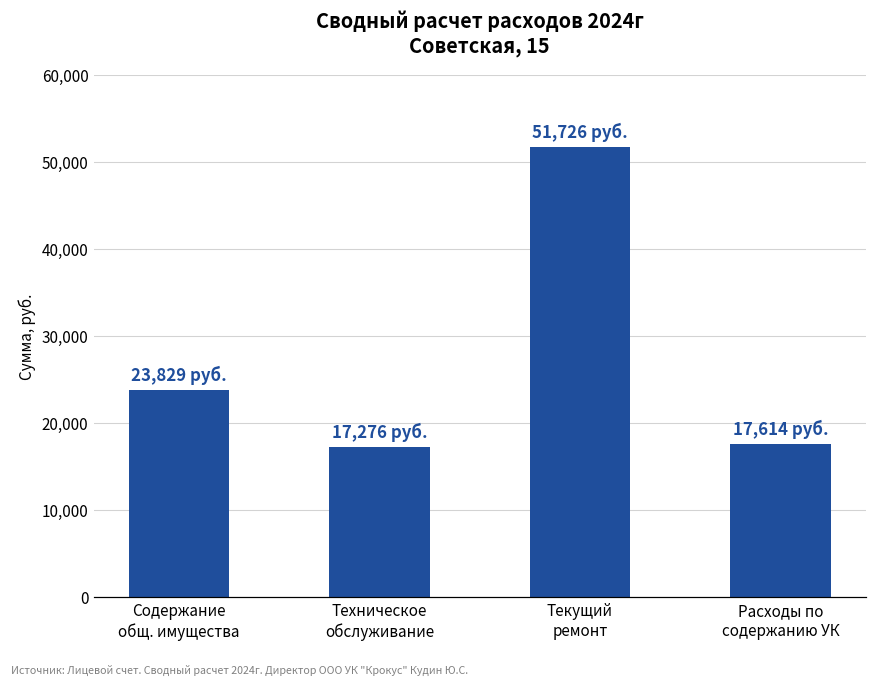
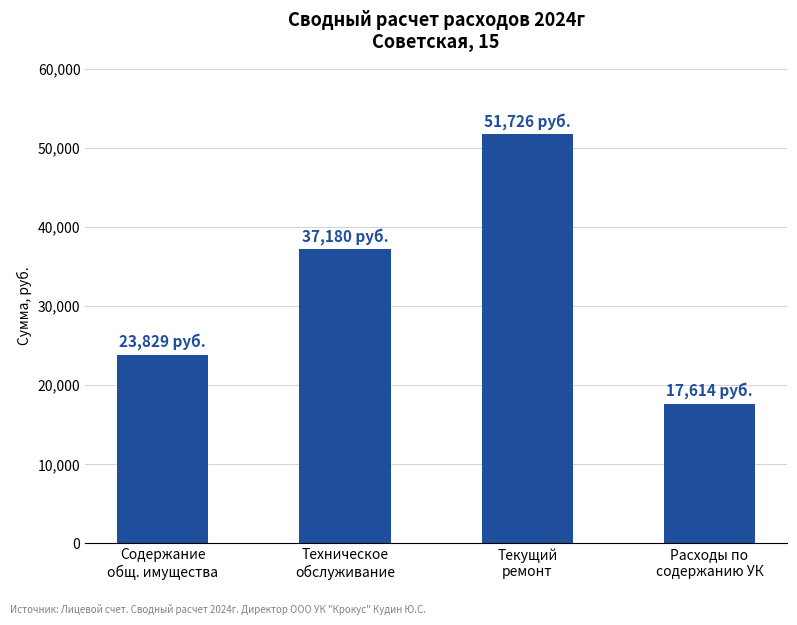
  {
    "Содержание общ. имущества": "23,829",
-   "Техническое обслуживание": "17,276",
+   "Техническое обслуживание": "37,180",
    "Текущий ремонт": "51,726",
    "Расходы по содержанию УК": "17,614"
  }
